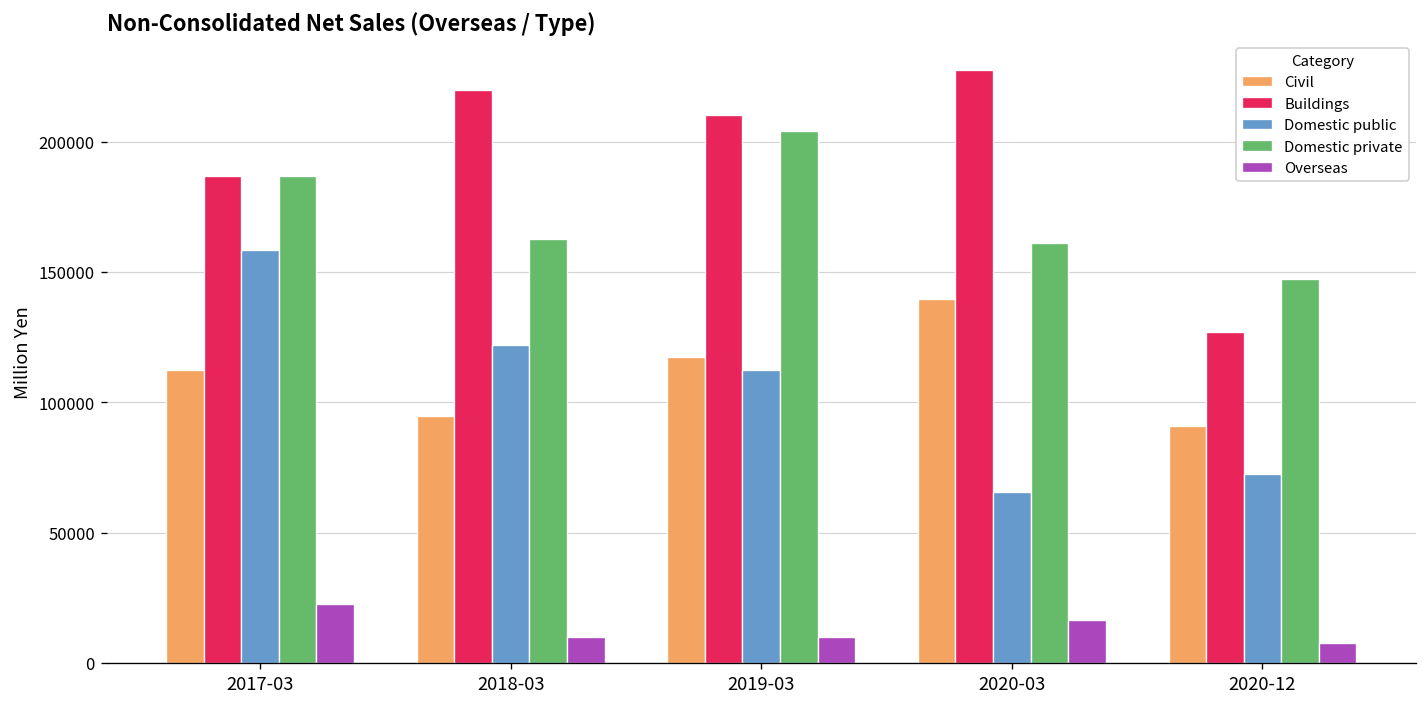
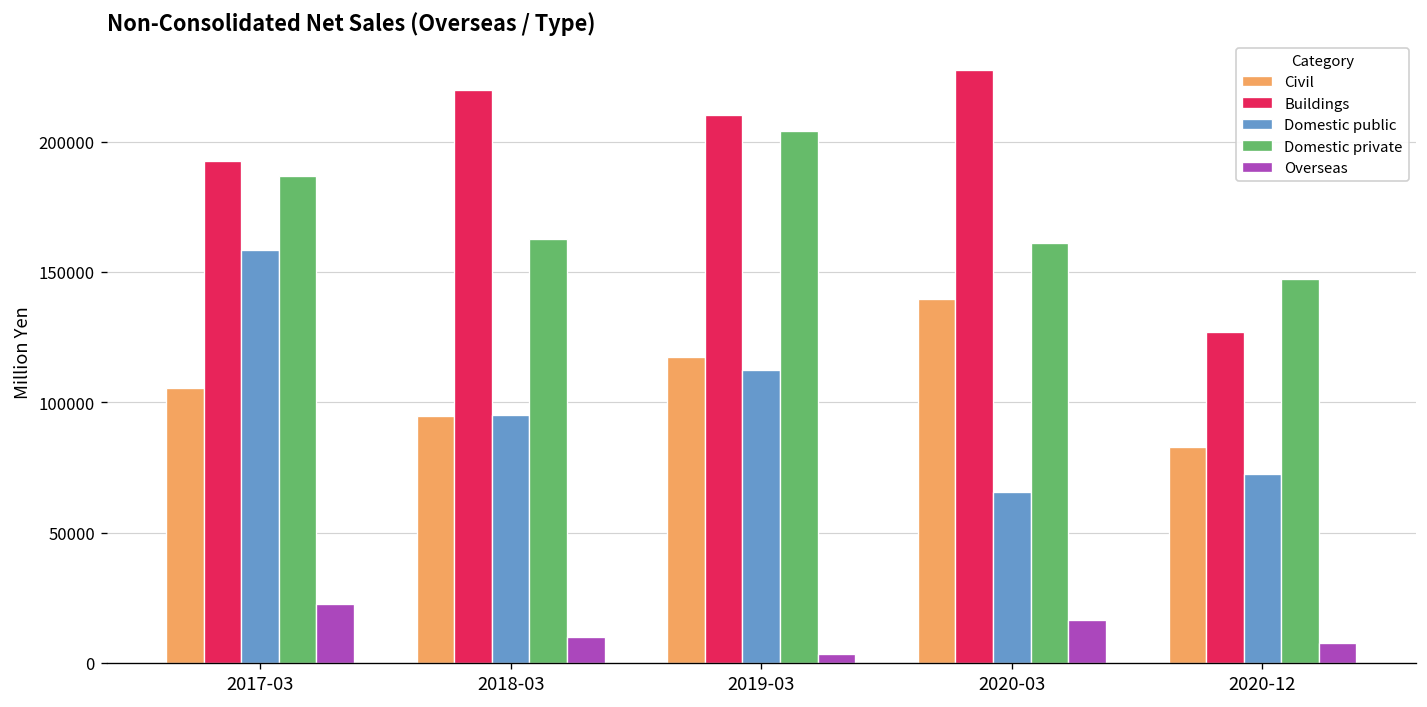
  {
    "Civil": {
-     "2017-03": 112000,
+     "2017-03": 105000,
      "2018-03": 95000,
      "2019-03": 117000,
      "2020-03": 140000,
-     "2020-12": 91000
+     "2020-12": 83000
    },
    "Buildings": {
-     "2017-03": 187000,
+     "2017-03": 193000,
      "2018-03": 220000,
      "2019-03": 210000,
      "2020-03": 228000,
      "2020-12": 127000
    },
    "Domestic public": {
      "2017-03": 158000,
-     "2018-03": 122000,
+     "2018-03": 95000,
      "2019-03": 112000,
      "2020-03": 66000,
      "2020-12": 73000
    },
    "Domestic private": {
      "2017-03": 187000,
      "2018-03": 163000,
      "2019-03": 204000,
      "2020-03": 161000,
      "2020-12": 147000
    },
    "Overseas": {
      "2017-03": 23000,
      "2018-03": 10000,
-     "2019-03": 10000,
+     "2019-03": 3000,
      "2020-03": 17000,
      "2020-12": 7000
    }
  }
